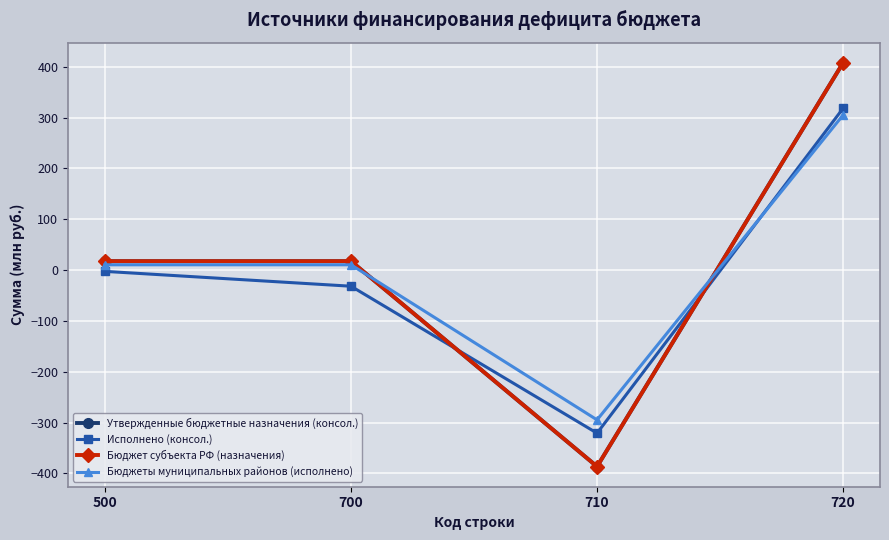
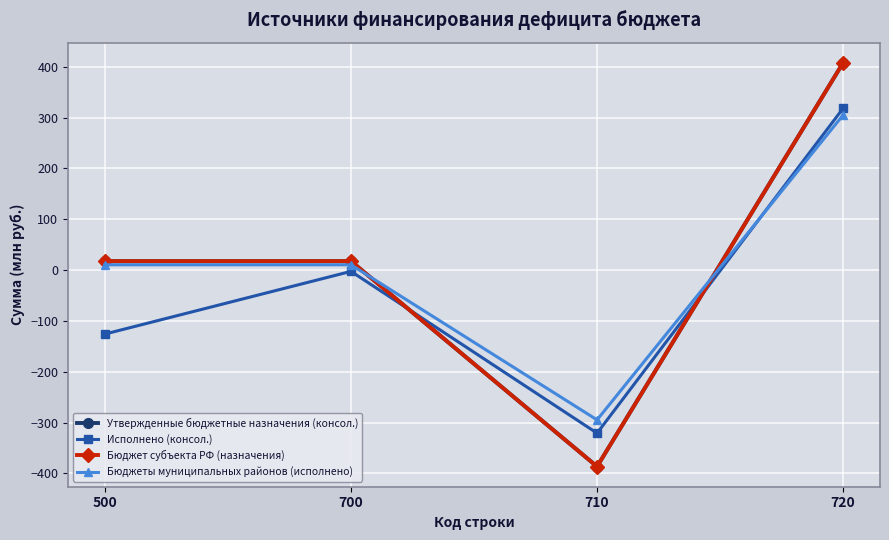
  {
    "Бюджет субъекта РФ (назначения)": {
      "500": 20,
      "700": 20,
      "710": -390,
      "720": 410
    },
    "Исполнено (консол.)": {
-     "500": 0,
-     "700": -30,
+     "500": -130,
+     "700": 0,
      "710": -320,
      "720": 320
    },
    "Бюджеты муниципальных районов (исполнено)": {
      "500": 10,
      "700": 10,
      "710": -290,
      "720": 310
    }
  }
